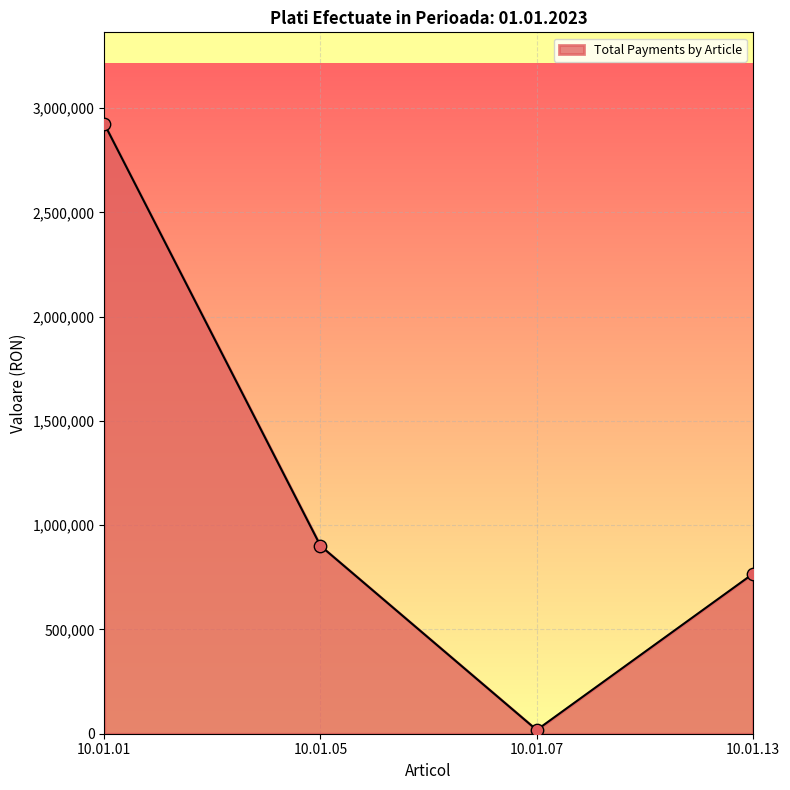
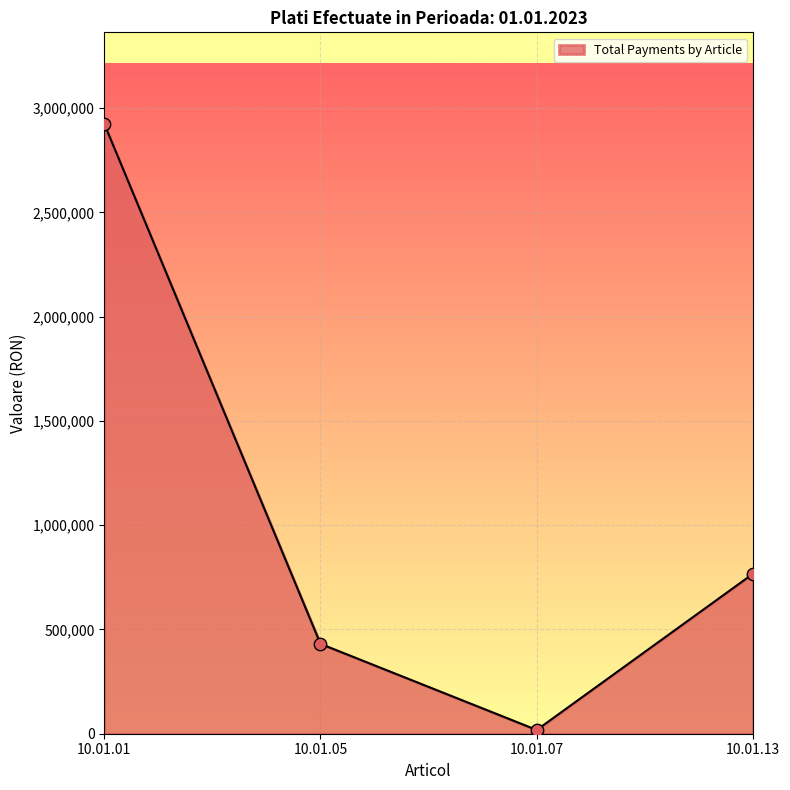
  {
    "10.01.01": "2,920,000",
-   "10.01.05": "900,000",
+   "10.01.05": "430,000",
    "10.01.07": "20,000",
    "10.01.13": "770,000"
  }
